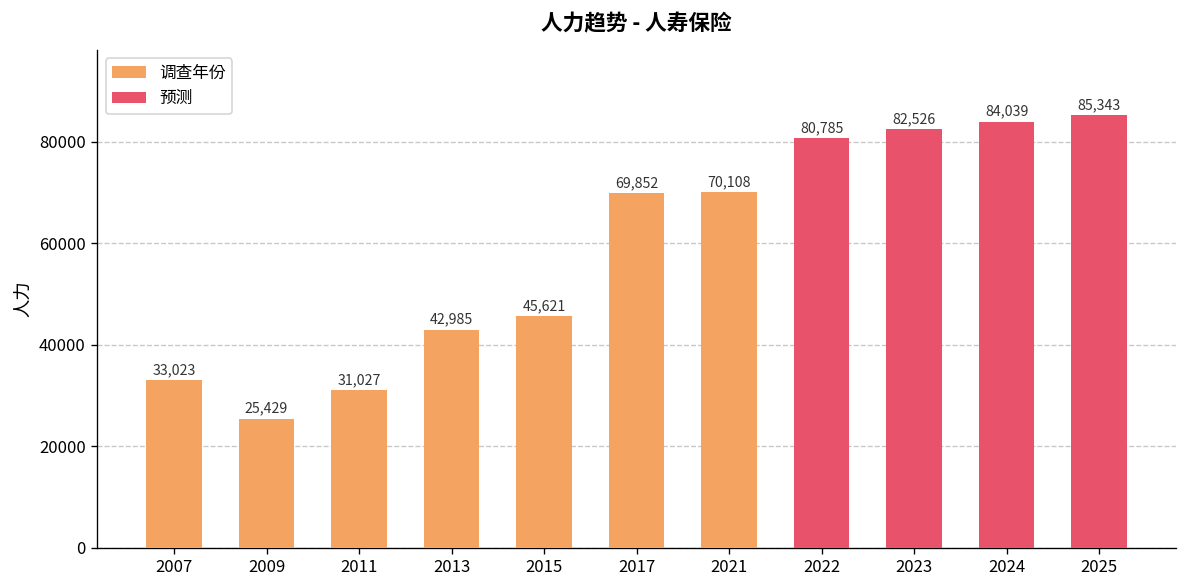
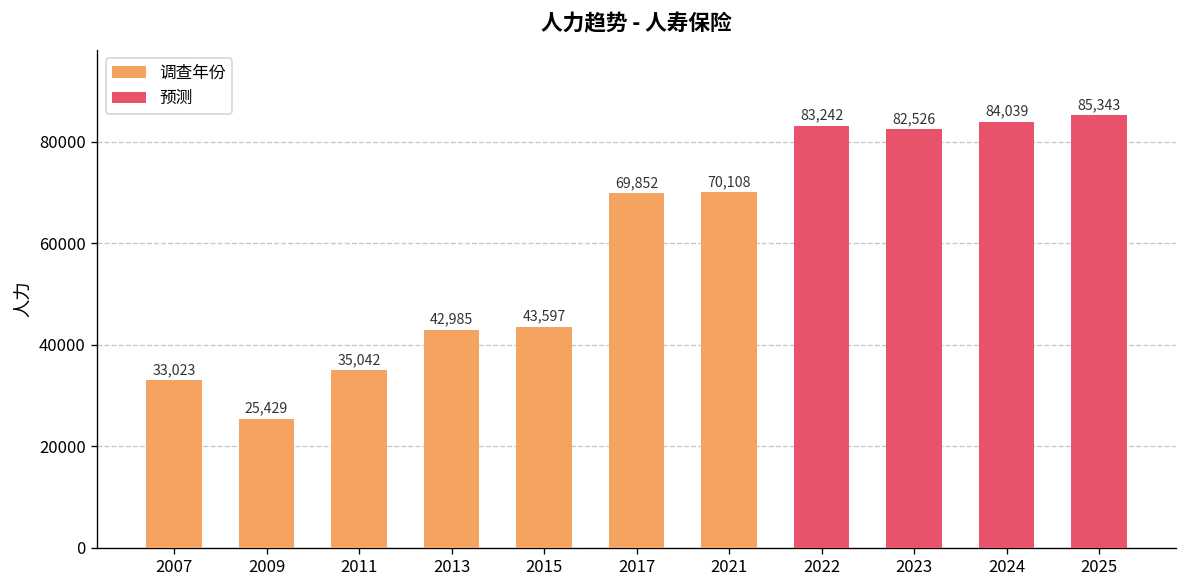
  {
    "调查年份": {
      "2007": "33,023",
      "2009": "25,429",
-     "2011": "31,027",
+     "2011": "35,042",
      "2013": "42,985",
-     "2015": "45,621",
+     "2015": "43,597",
      "2017": "69,852",
      "2021": "70,108"
    },
    "预测": {
-     "2022": "80,785",
+     "2022": "83,242",
      "2023": "82,526",
      "2024": "84,039",
      "2025": "85,343"
    }
  }
